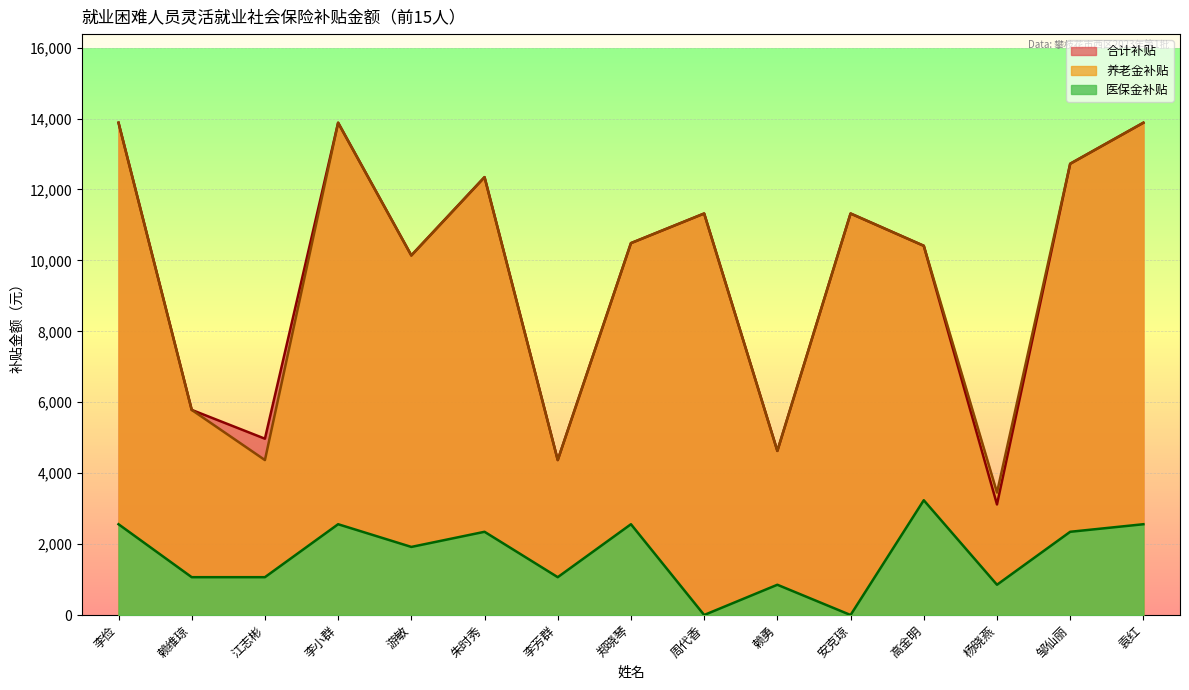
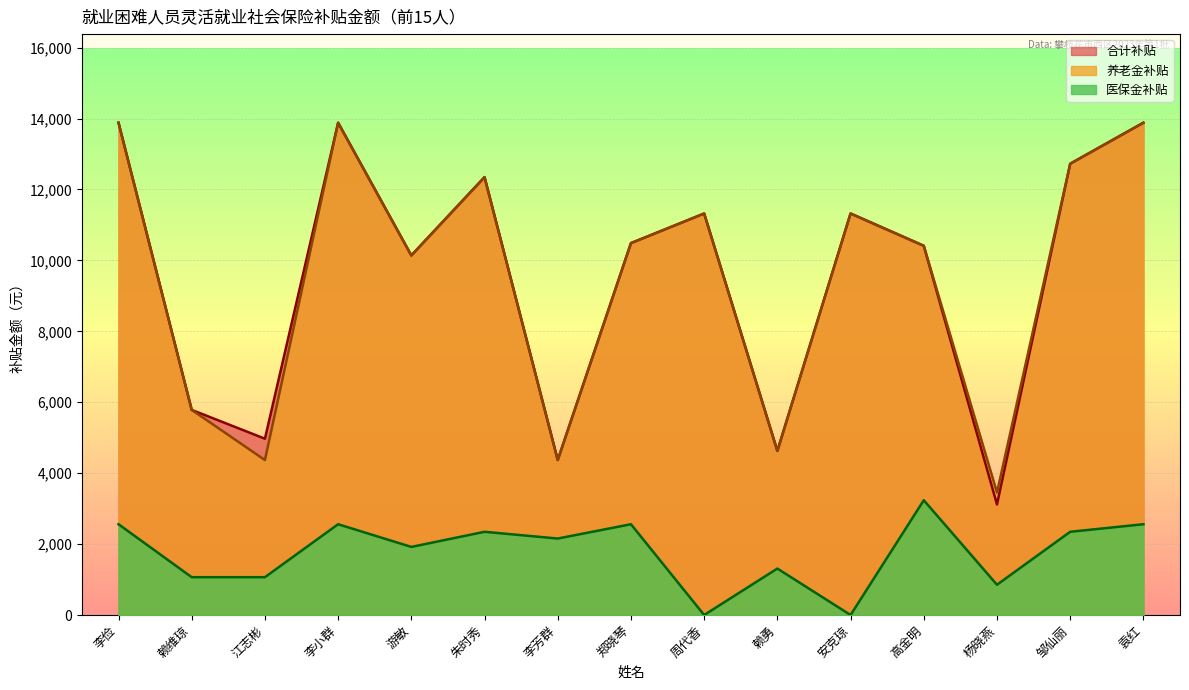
  {
    "合计补贴": {
      "江志彬": "5,000",
      "杨晓燕": "3,100"
    },
    "养老金补贴": {
      "江志彬": "4,400",
      "杨晓燕": "3,500"
    },
    "医保金补贴": {
      "李俭": "2,600",
      "赖维琼": "1,100",
      "江志彬": "1,100",
      "李小群": "2,600",
      "游敏": "1,900",
      "朱时秀": "2,300",
-     "李芳群": "1,100",
+     "李芳群": "2,200",
      "郑晓琴": "2,600",
      "周代香": "0",
-     "赖勇": "900",
+     "赖勇": "1,300",
      "安克琼": "0",
      "高金明": "3,200",
      "杨晓燕": "900",
      "邹仙丽": "2,300",
      "袁红": "2,600"
    }
  }
